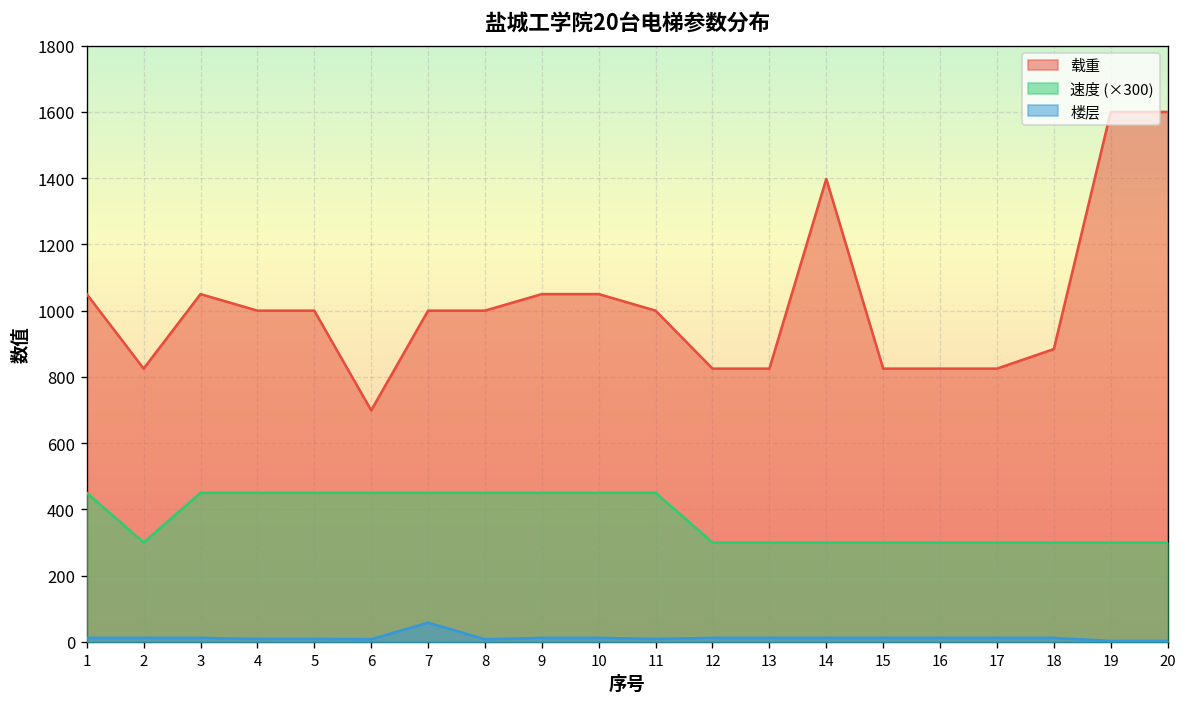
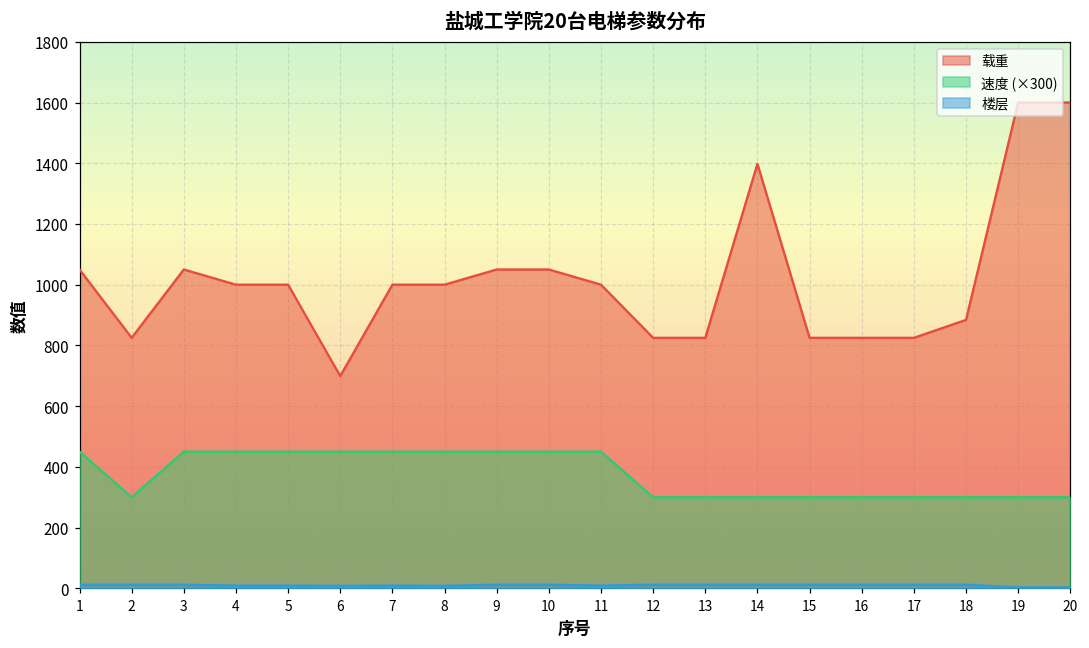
  {
    "载重": {
      "1": 1050,
      "2": 830,
      "3": 1050,
      "4": 1000,
      "5": 1000,
      "6": 700,
      "7": 1000,
      "8": 1000,
      "9": 1050,
      "10": 1050,
      "11": 1000,
      "12": 830,
      "13": 830,
      "14": 1400,
      "15": 830,
      "16": 830,
      "17": 830,
      "18": 880,
      "20": 1600
    },
    "速度 (×300)": {
      "1": 450,
      "2": 300,
      "3": 450,
      "4": 450,
      "5": 450,
      "6": 450,
      "7": 450,
      "8": 450,
      "9": 450,
      "10": 450,
      "11": 450,
      "12": 300,
      "13": 300,
      "14": 300,
      "15": 300,
      "16": 300,
      "17": 300,
      "18": 300,
      "19": 300,
      "20": 300
    },
    "楼层": {
      "1": 10,
      "2": 10,
      "3": 10,
      "4": 10,
      "5": 10,
      "6": 10,
-     "7": 60,
+     "7": 10,
      "8": 10,
      "9": 10,
      "10": 10,
      "11": 10,
      "12": 10,
      "13": 10,
      "14": 10,
      "15": 10,
      "16": 10,
      "17": 10,
      "18": 10,
      "19": 0,
      "20": 0
    }
  }
